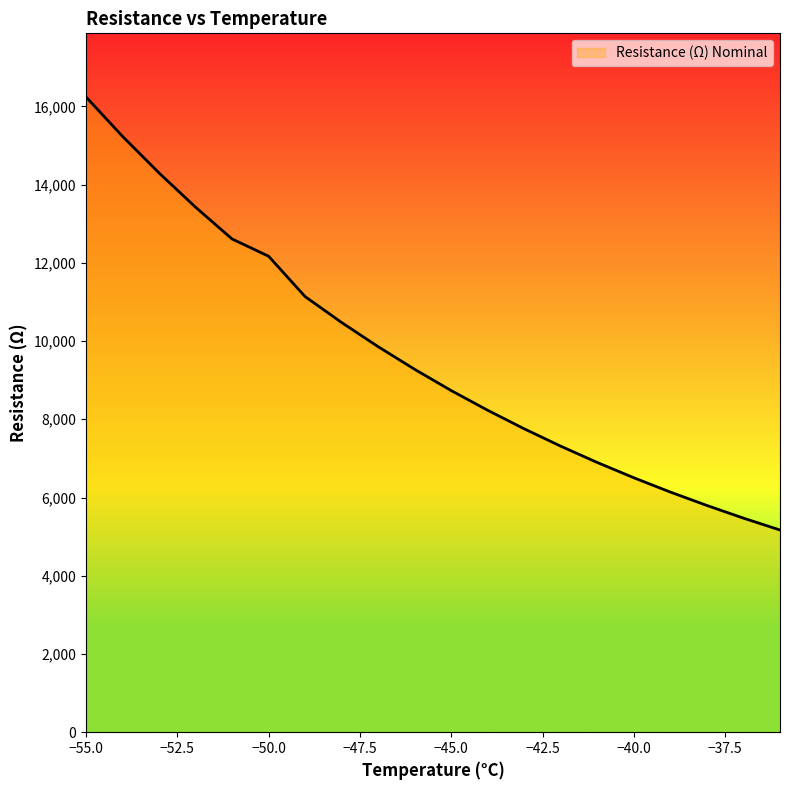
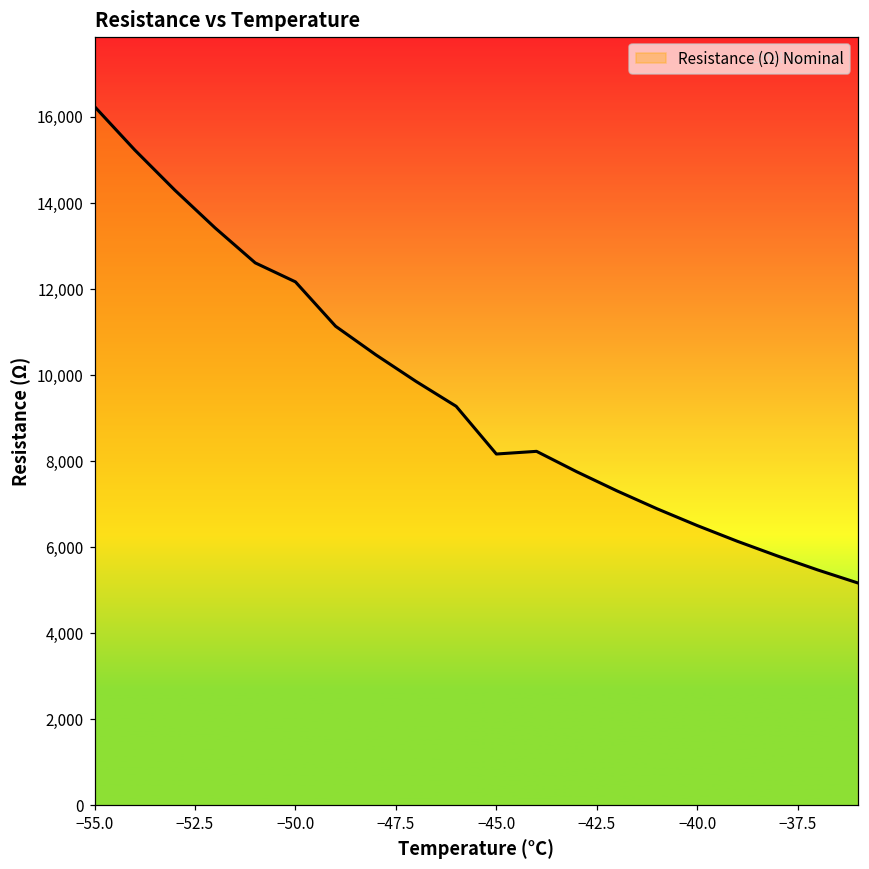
  {
    "−55.0": "16,200",
    "−50.0": "12,200",
-   "−45.0": "8,700",
+   "−45.0": "8,200",
    "−40.0": "6,500"
  }
